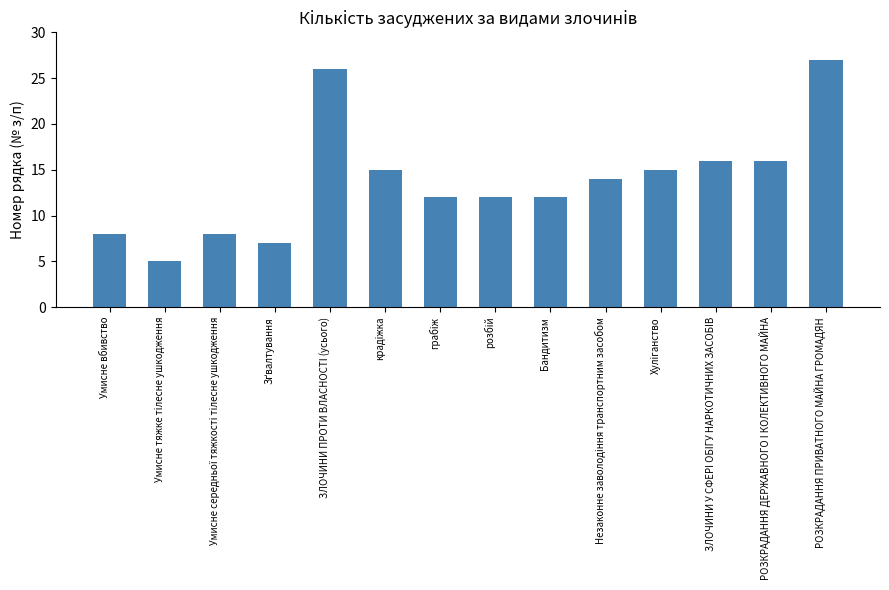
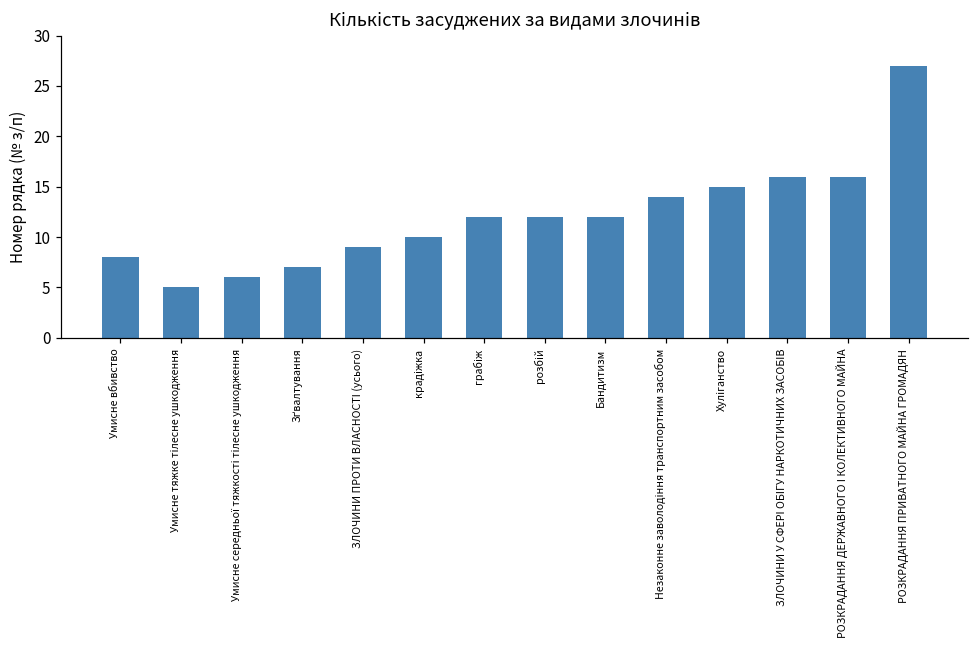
  {
    "Умисне вбивство": 8,
    "Умисне тяжке тілесне ушкодження": 5,
-   "Умисне середньої тяжкості тілесне ушкодження": 8,
+   "Умисне середньої тяжкості тілесне ушкодження": 6,
    "Зґвалтування": 7,
-   "ЗЛОЧИНИ ПРОТИ ВЛАСНОСТІ (усього)": 26,
-   "крадіжка": 15,
+   "ЗЛОЧИНИ ПРОТИ ВЛАСНОСТІ (усього)": 9,
+   "крадіжка": 10,
    "грабіж": 12,
    "розбій": 12,
    "Бандитизм": 12,
    "Незаконне заволодіння транспортним засобом": 14,
    "Хуліганство": 15,
    "ЗЛОЧИНИ У СФЕРІ ОБІГУ НАРКОТИЧНИХ ЗАСОБІВ": 16,
    "РОЗКРАДАННЯ ДЕРЖАВНОГО І КОЛЕКТИВНОГО МАЙНА": 16,
    "РОЗКРАДАННЯ ПРИВАТНОГО МАЙНА ГРОМАДЯН": 27
  }
